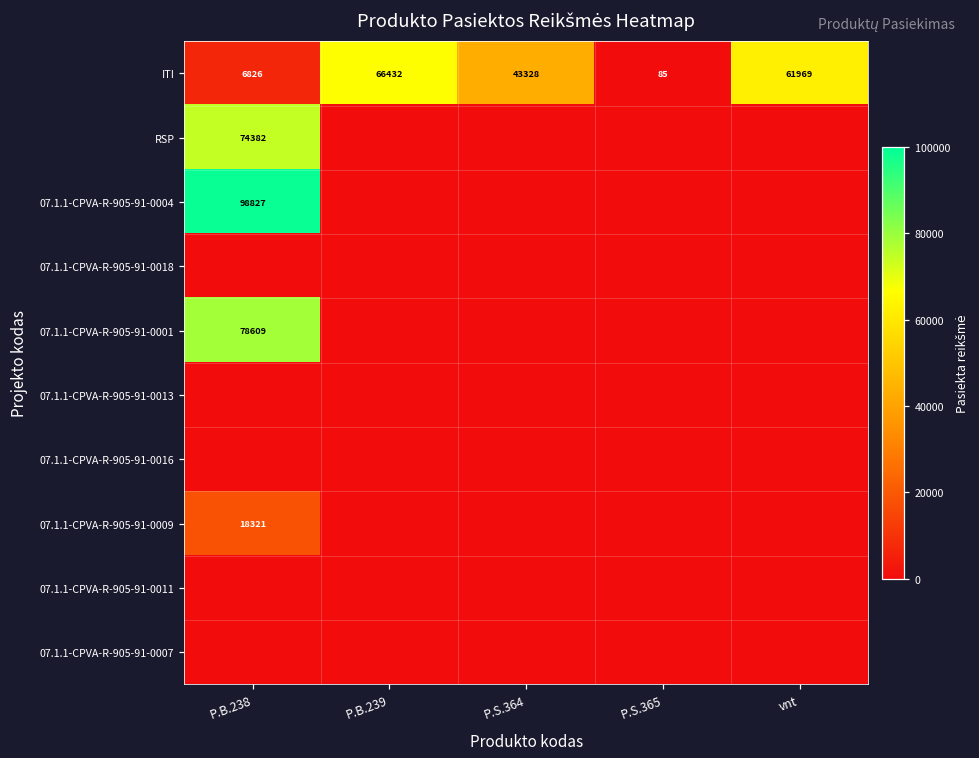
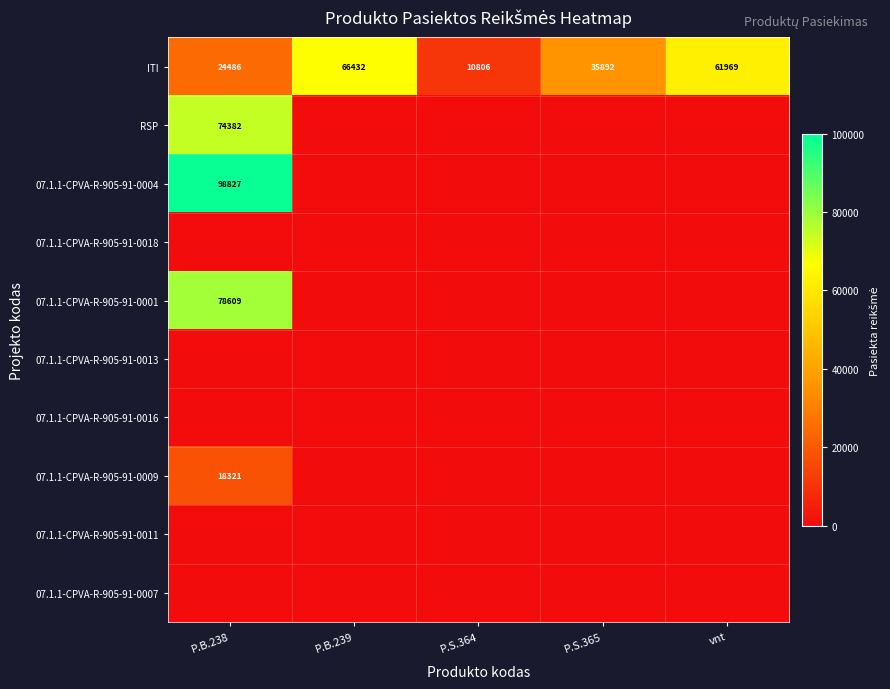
  {
    "ITI": {
-     "P.B.238": 6826,
+     "P.B.238": 24486,
      "P.B.239": 66432,
-     "P.S.364": 43328,
-     "P.S.365": 85,
+     "P.S.364": 10806,
+     "P.S.365": 35892,
      "vnt": 61969
    },
    "RSP": {
      "P.B.238": 74382
    },
    "07.1.1-CPVA-R-905-91-0004": {
      "P.B.238": 98827
    },
    "07.1.1-CPVA-R-905-91-0001": {
      "P.B.238": 78609
    },
    "07.1.1-CPVA-R-905-91-0009": {
      "P.B.238": 18321
    }
  }
